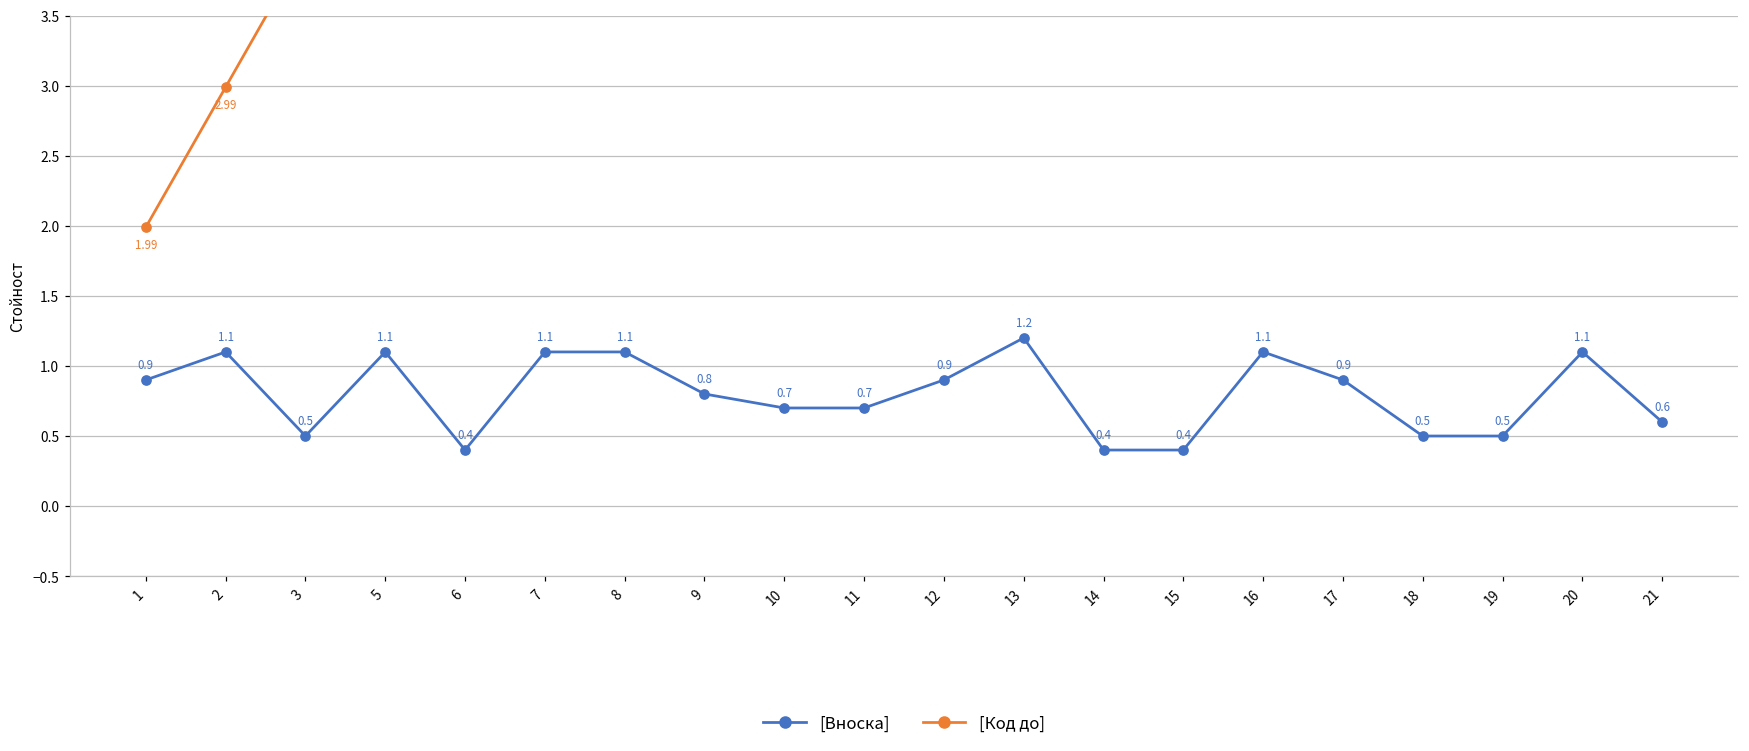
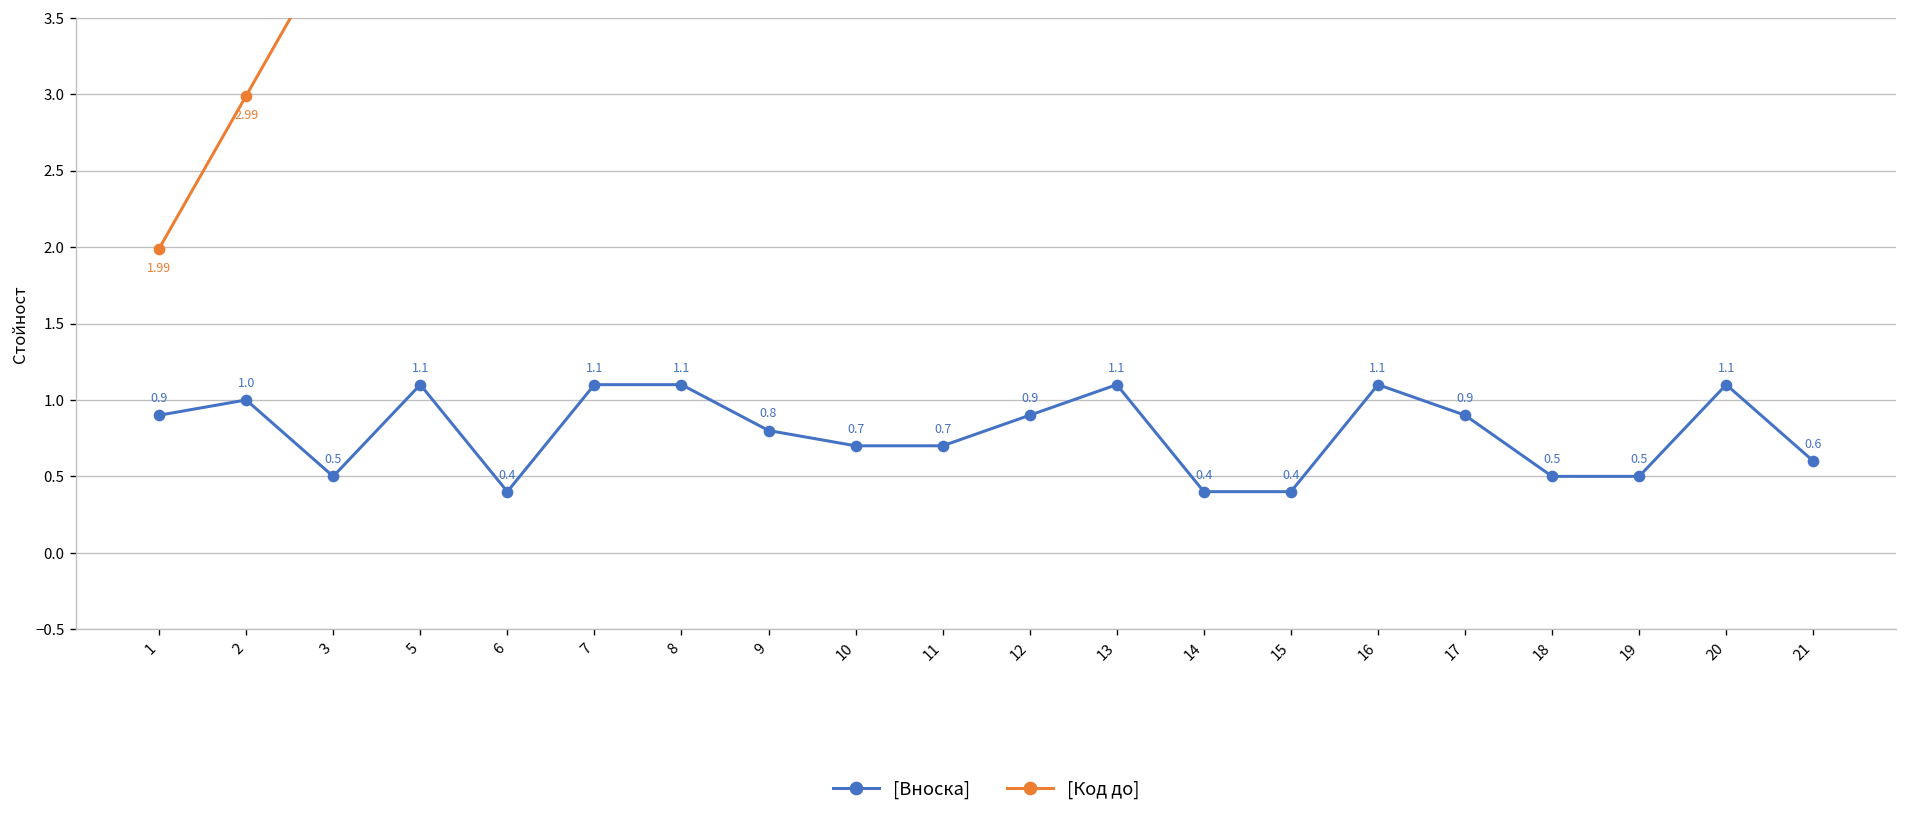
  {
    "[Вноска]": {
      "1": 0.9,
-     "2": 1.1,
+     "2": 1.0,
      "3": 0.5,
      "5": 1.1,
      "6": 0.4,
      "7": 1.1,
      "8": 1.1,
      "9": 0.8,
      "10": 0.7,
      "11": 0.7,
      "12": 0.9,
-     "13": 1.2,
+     "13": 1.1,
      "14": 0.4,
      "15": 0.4,
      "16": 1.1,
      "17": 0.9,
      "18": 0.5,
      "19": 0.5,
      "20": 1.1,
      "21": 0.6
    },
    "[Код до]": {
      "1": 1.99,
      "2": 2.99
    }
  }
